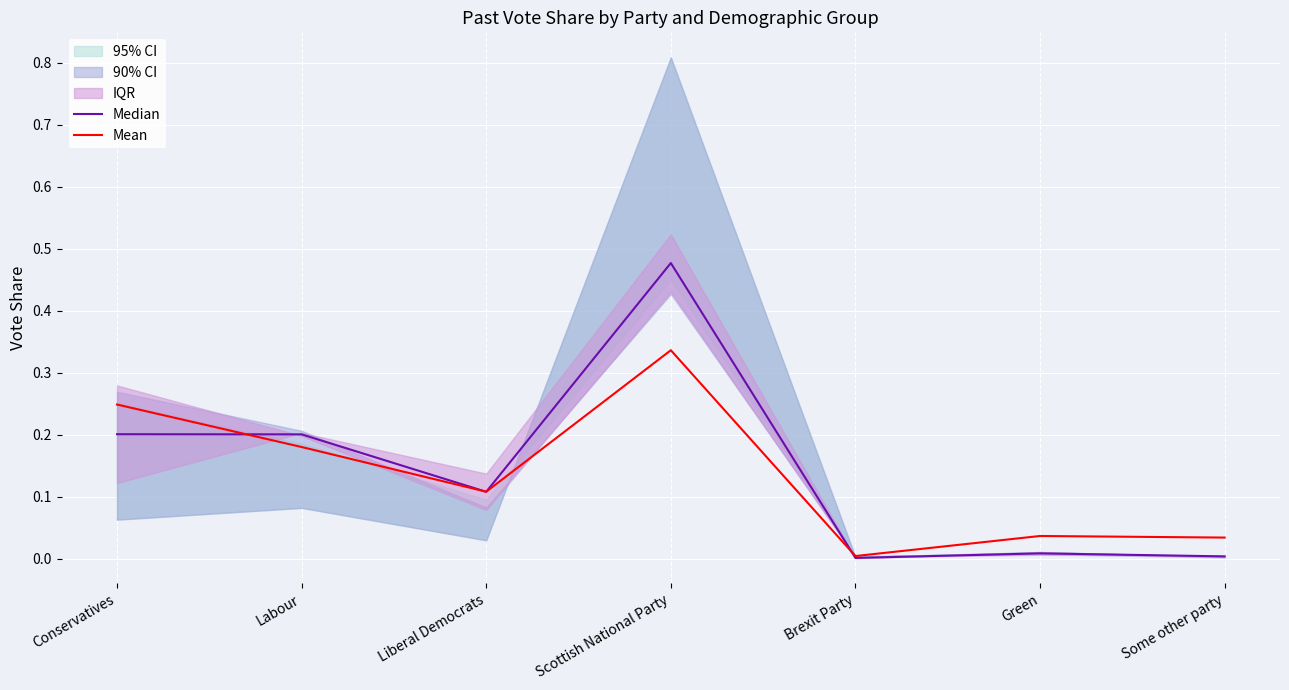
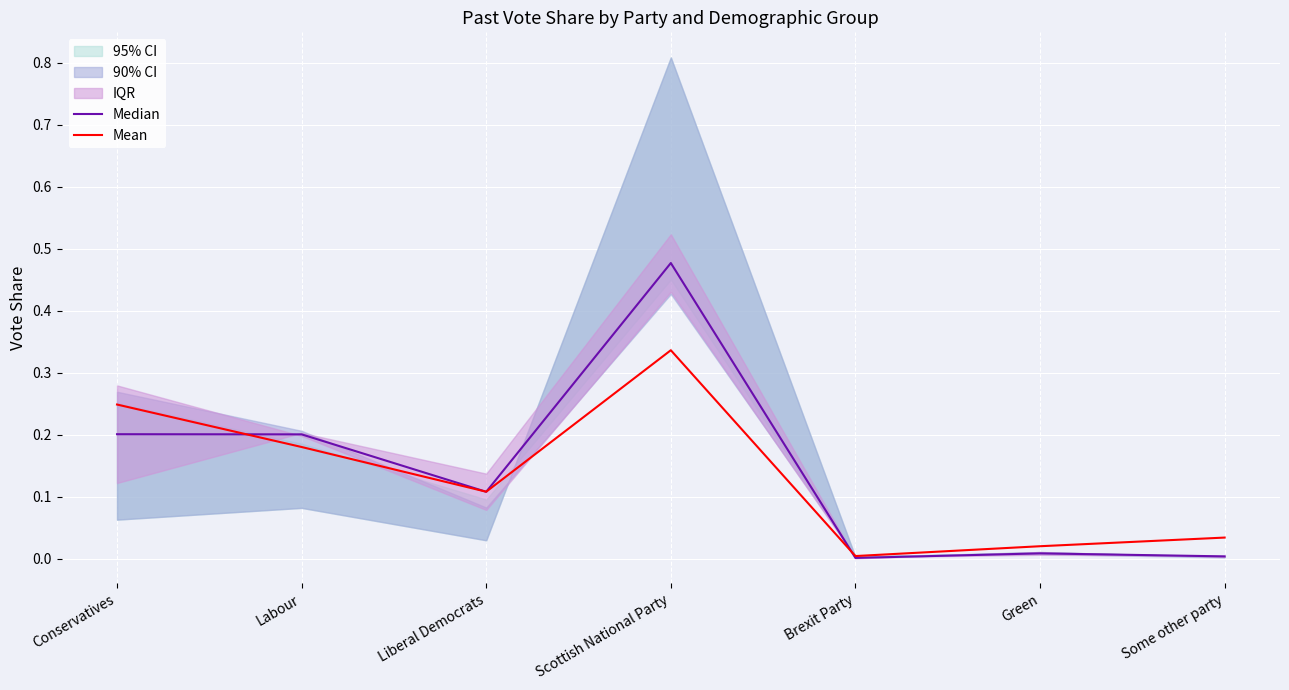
  {
    "Median": {
      "Conservatives": 0.20,
      "Scottish National Party": 0.48
    },
    "Mean": {
      "Labour": 0.18,
      "Scottish National Party": 0.34,
-     "Green": 0.04,
+     "Green": 0.02,
      "Some other party": 0.03
    }
  }
